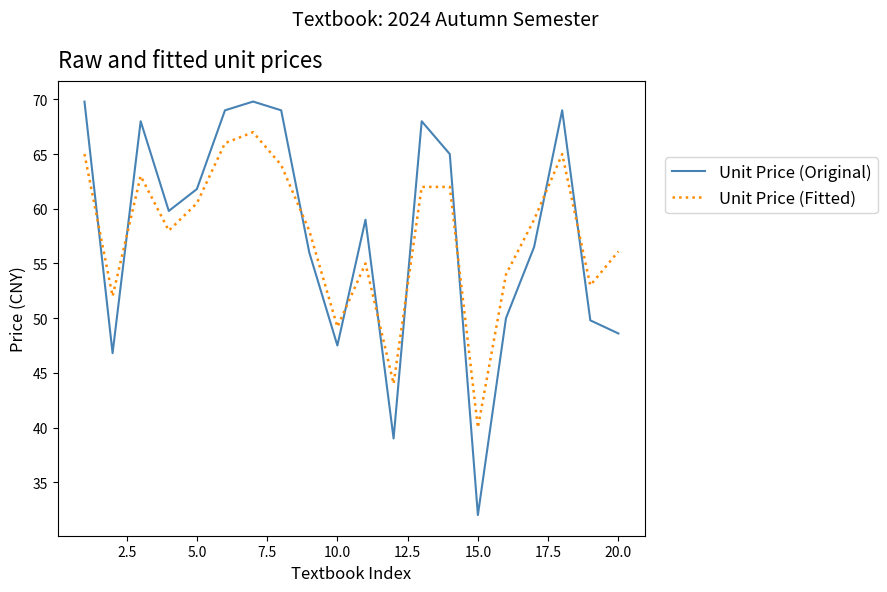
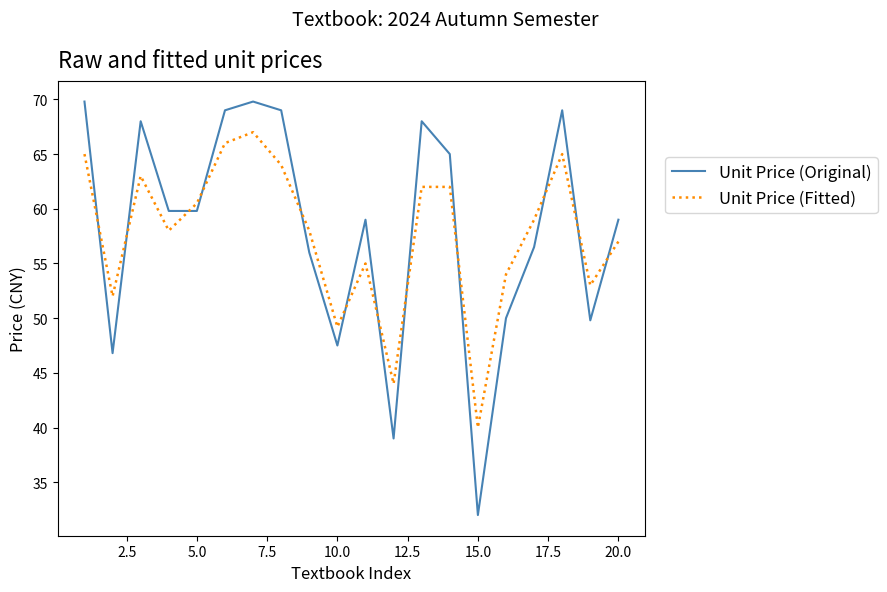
  {
    "Unit Price (Original)": {
-     "5.0": 61.8,
+     "5.0": 59.8,
      "10.0": 47.5,
      "15.0": 32.0,
-     "20.0": 48.6
+     "20.0": 59.0
    },
    "Unit Price (Fitted)": {
      "5.0": 60.5,
      "10.0": 49.2,
      "15.0": 40.0,
-     "20.0": 56.1
+     "20.0": 57.0
    }
  }
